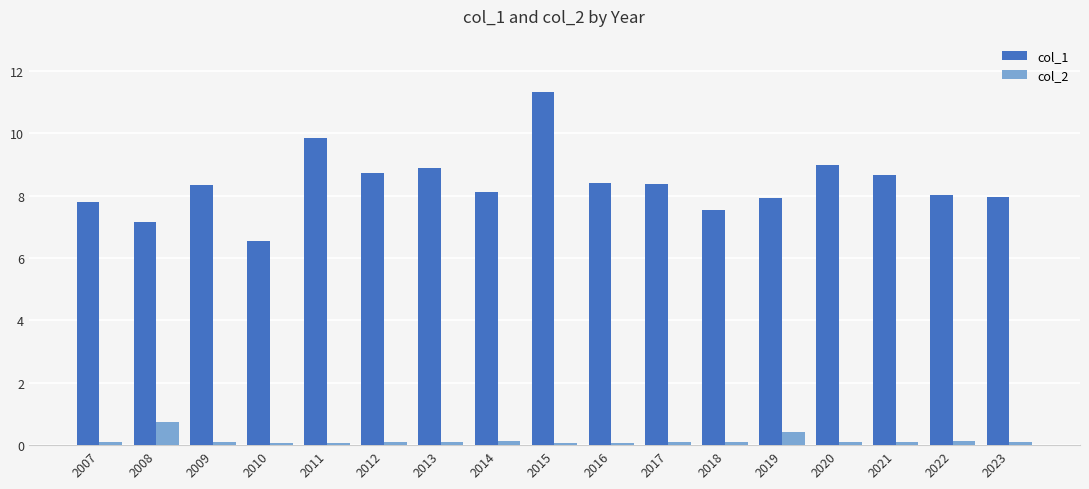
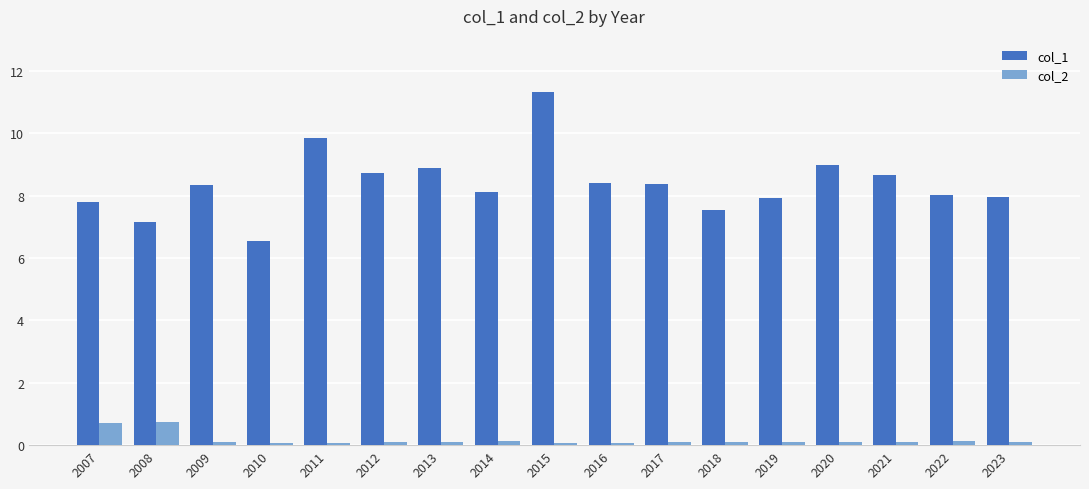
  {
    "col_1": {
      "2007": 7.8,
      "2008": 7.2,
      "2009": 8.3,
      "2010": 6.6,
      "2011": 9.9,
      "2012": 8.7,
      "2013": 8.9,
      "2014": 8.1,
      "2015": 11.3,
      "2016": 8.4,
      "2017": 8.4,
      "2018": 7.6,
      "2019": 7.9,
      "2020": 9.0,
      "2021": 8.7,
      "2022": 8.0,
      "2023": 8.0
    },
    "col_2": {
-     "2007": 0.1,
+     "2007": 0.7,
      "2008": 0.7,
      "2009": 0.1,
      "2010": 0.1,
      "2012": 0.1,
      "2013": 0.1,
      "2014": 0.1,
      "2017": 0.1,
      "2018": 0.1,
-     "2019": 0.4,
+     "2019": 0.1,
      "2020": 0.1,
      "2021": 0.1,
      "2022": 0.1,
      "2023": 0.1
    }
  }
